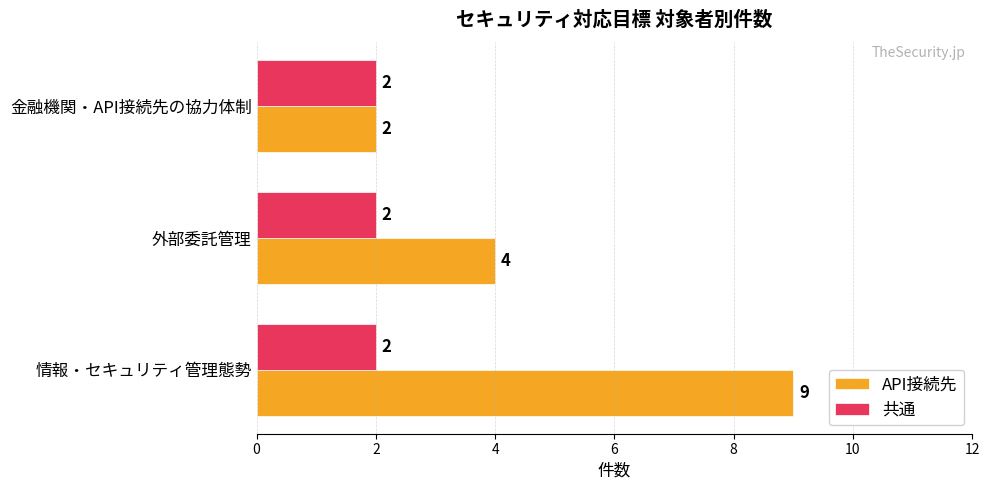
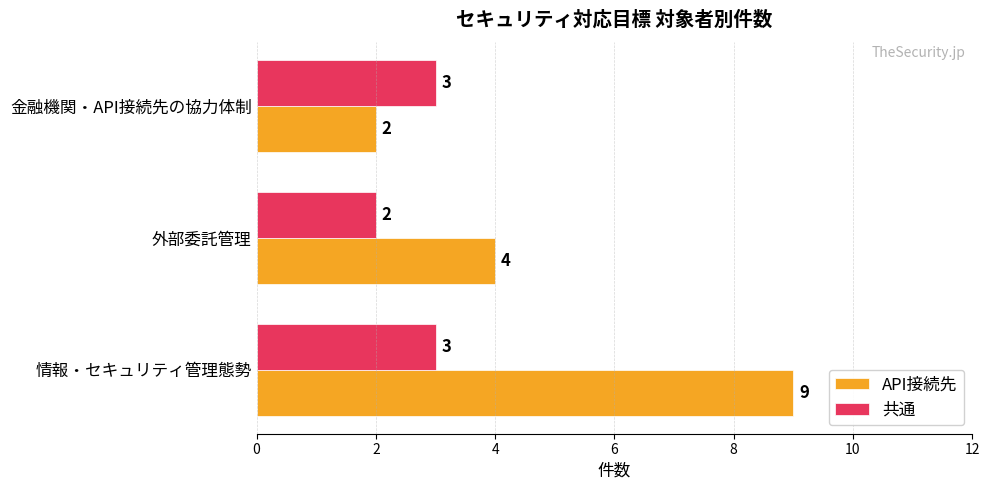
  {
    "API接続先": {
      "金融機関・API接続先の協力体制": 2,
      "外部委託管理": 4,
      "情報・セキュリティ管理態勢": 9
    },
    "共通": {
-     "金融機関・API接続先の協力体制": 2,
+     "金融機関・API接続先の協力体制": 3,
      "外部委託管理": 2,
-     "情報・セキュリティ管理態勢": 2
+     "情報・セキュリティ管理態勢": 3
    }
  }
